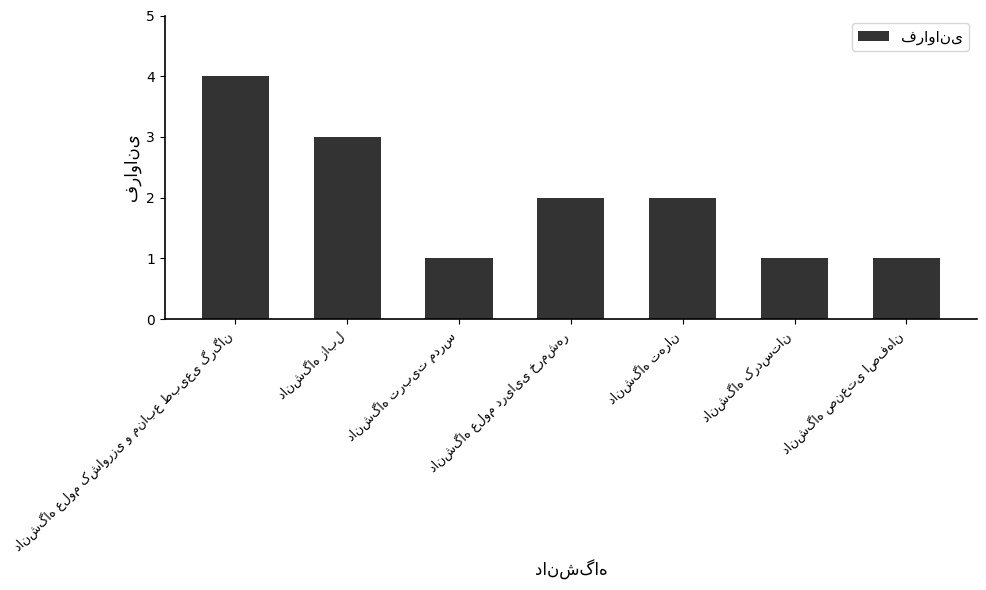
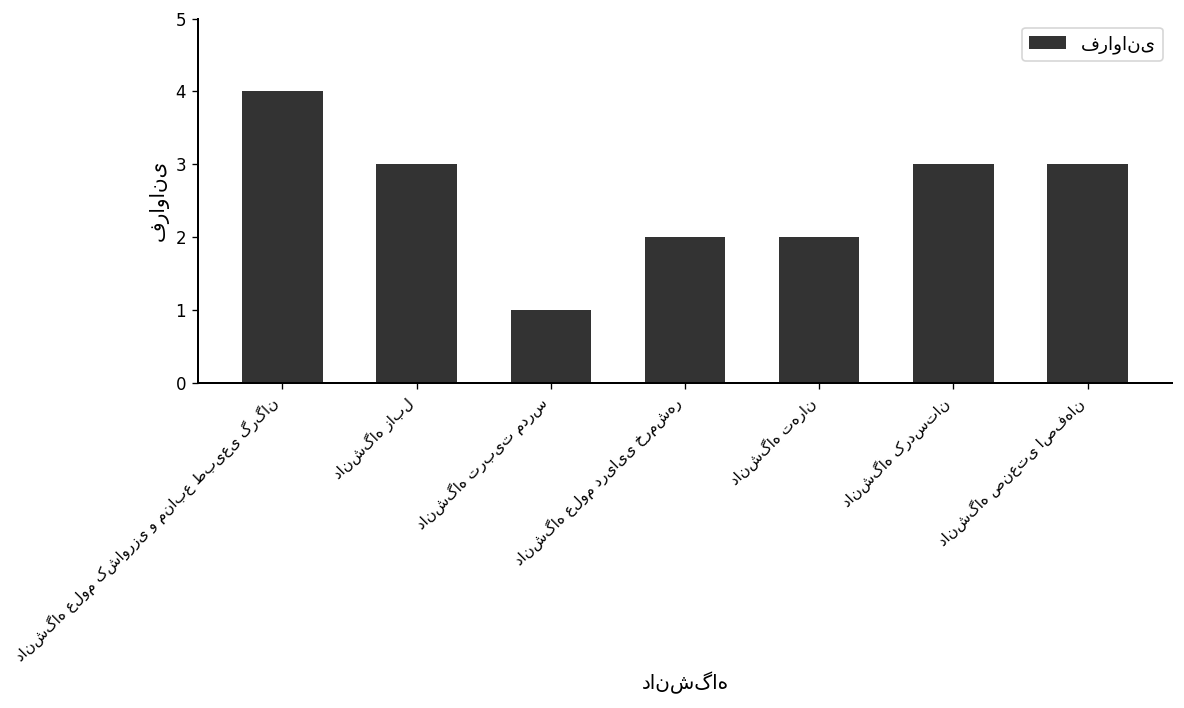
  {
    "دانشگاه علوم کشاورزی و منابع طبیعی گرگان": 4,
    "دانشگاه زابل": 3,
    "دانشگاه تربیت مدرس": 1,
    "دانشگاه علوم دریایی خرمشهر": 2,
    "دانشگاه تهران": 2,
-   "دانشگاه کردستان": 1,
-   "دانشگاه صنعتی اصفهان": 1
+   "دانشگاه کردستان": 3,
+   "دانشگاه صنعتی اصفهان": 3
  }
